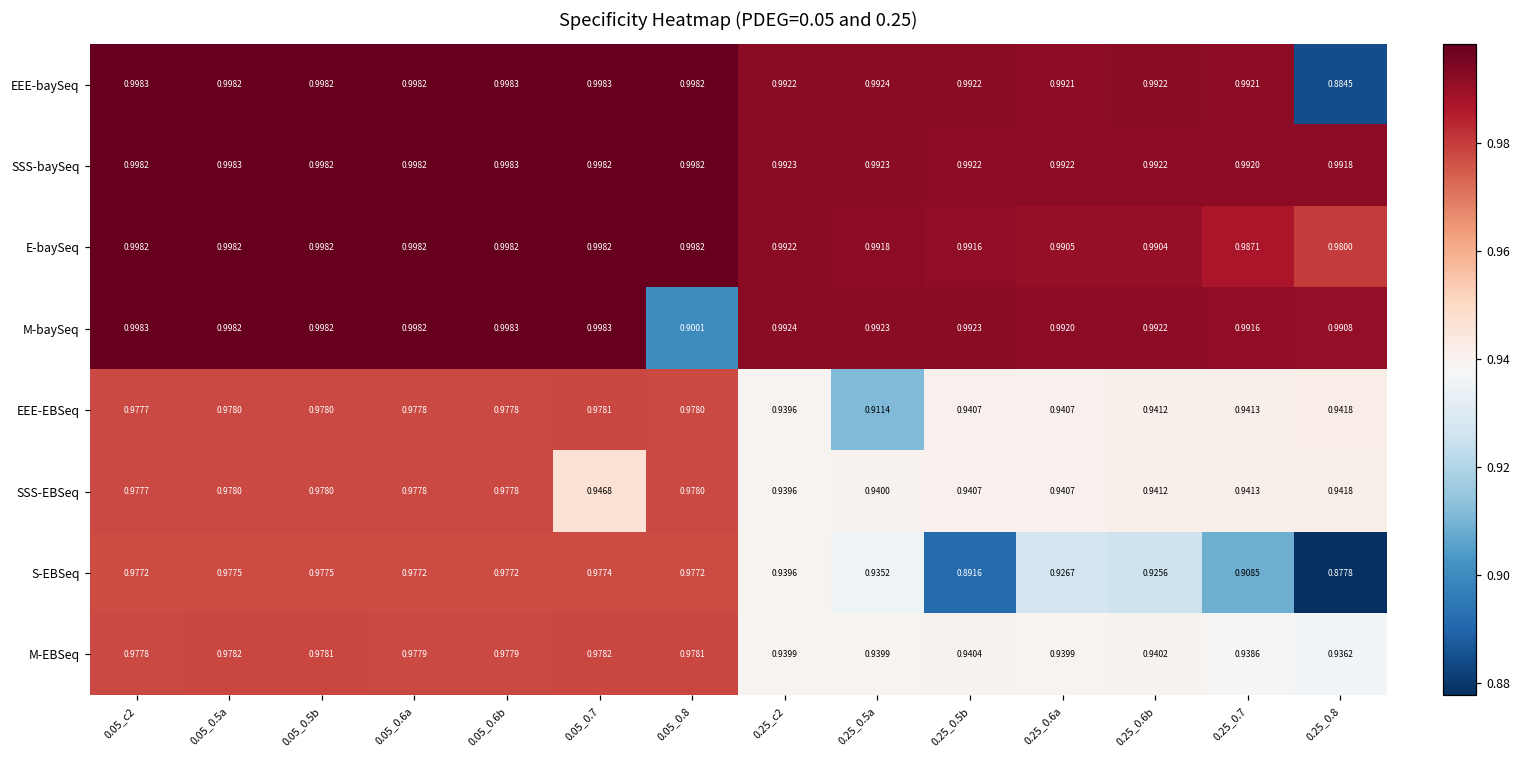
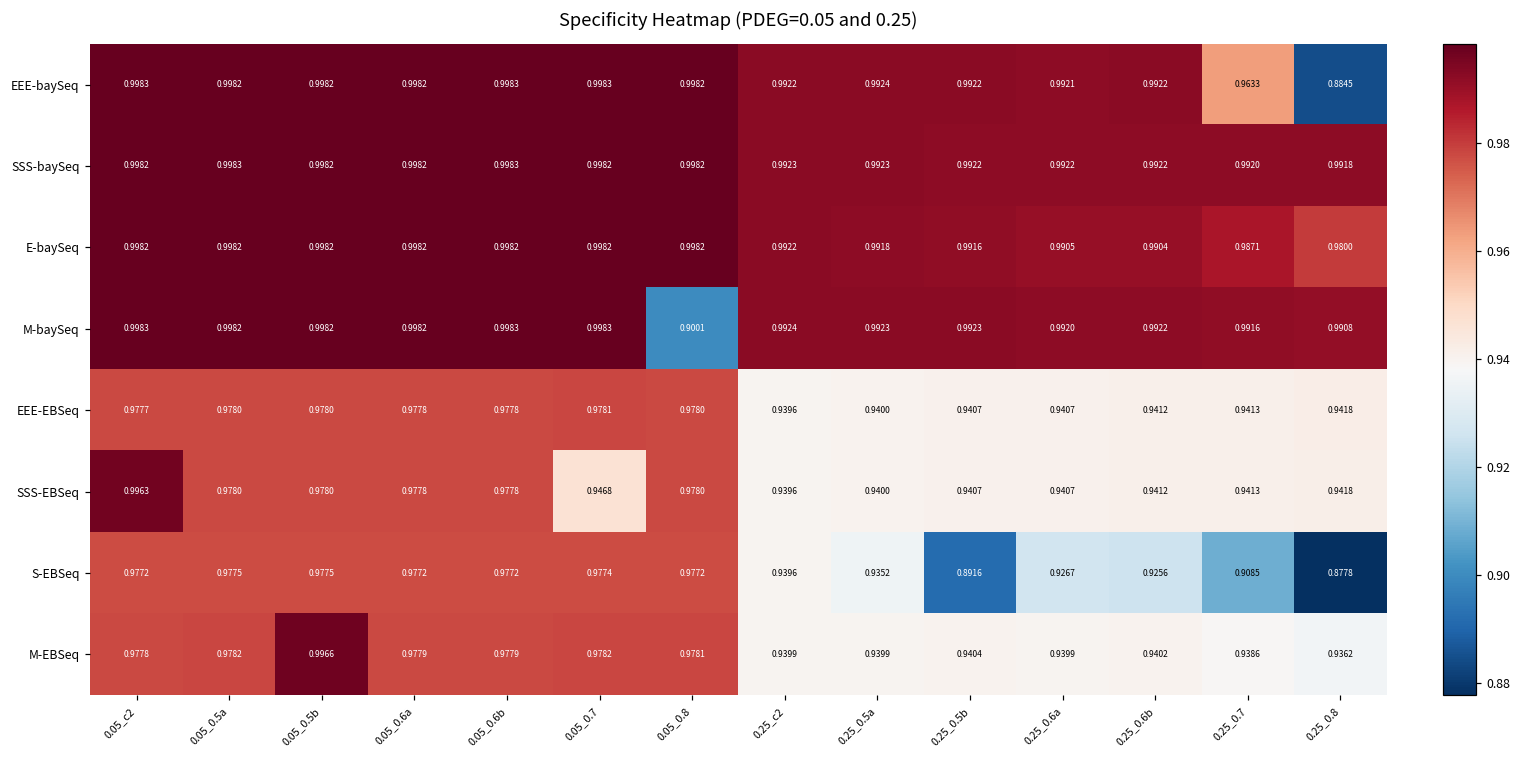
  {
    "EEE-baySeq": {
      "0.05_c2": 0.9983,
      "0.05_0.5a": 0.9982,
      "0.05_0.5b": 0.9982,
      "0.05_0.6a": 0.9982,
      "0.05_0.6b": 0.9983,
      "0.05_0.7": 0.9983,
      "0.05_0.8": 0.9982,
      "0.25_c2": 0.9922,
      "0.25_0.5a": 0.9924,
      "0.25_0.5b": 0.9922,
      "0.25_0.6a": 0.9921,
      "0.25_0.6b": 0.9922,
-     "0.25_0.7": 0.9921,
+     "0.25_0.7": 0.9633,
      "0.25_0.8": 0.8845
    },
    "SSS-baySeq": {
      "0.05_c2": 0.9982,
      "0.05_0.5a": 0.9983,
      "0.05_0.5b": 0.9982,
      "0.05_0.6a": 0.9982,
      "0.05_0.6b": 0.9983,
      "0.05_0.7": 0.9982,
      "0.05_0.8": 0.9982,
      "0.25_c2": 0.9923,
      "0.25_0.5a": 0.9923,
      "0.25_0.5b": 0.9922,
      "0.25_0.6a": 0.9922,
      "0.25_0.6b": 0.9922,
      "0.25_0.7": 0.9920,
      "0.25_0.8": 0.9918
    },
    "E-baySeq": {
      "0.05_c2": 0.9982,
      "0.05_0.5a": 0.9982,
      "0.05_0.5b": 0.9982,
      "0.05_0.6a": 0.9982,
      "0.05_0.6b": 0.9982,
      "0.05_0.7": 0.9982,
      "0.05_0.8": 0.9982,
      "0.25_c2": 0.9922,
      "0.25_0.5a": 0.9918,
      "0.25_0.5b": 0.9916,
      "0.25_0.6a": 0.9905,
      "0.25_0.6b": 0.9904,
      "0.25_0.7": 0.9871,
      "0.25_0.8": 0.9800
    },
    "M-baySeq": {
      "0.05_c2": 0.9983,
      "0.05_0.5a": 0.9982,
      "0.05_0.5b": 0.9982,
      "0.05_0.6a": 0.9982,
      "0.05_0.6b": 0.9983,
      "0.05_0.7": 0.9983,
      "0.05_0.8": 0.9001,
      "0.25_c2": 0.9924,
      "0.25_0.5a": 0.9923,
      "0.25_0.5b": 0.9923,
      "0.25_0.6a": 0.9920,
      "0.25_0.6b": 0.9922,
      "0.25_0.7": 0.9916,
      "0.25_0.8": 0.9908
    },
    "EEE-EBSeq": {
      "0.05_c2": 0.9777,
      "0.05_0.5a": 0.9780,
      "0.05_0.5b": 0.9780,
      "0.05_0.6a": 0.9778,
      "0.05_0.6b": 0.9778,
      "0.05_0.7": 0.9781,
      "0.05_0.8": 0.9780,
      "0.25_c2": 0.9396,
-     "0.25_0.5a": 0.9114,
+     "0.25_0.5a": 0.9400,
      "0.25_0.5b": 0.9407,
      "0.25_0.6a": 0.9407,
      "0.25_0.6b": 0.9412,
      "0.25_0.7": 0.9413,
      "0.25_0.8": 0.9418
    },
    "SSS-EBSeq": {
-     "0.05_c2": 0.9777,
+     "0.05_c2": 0.9963,
      "0.05_0.5a": 0.9780,
      "0.05_0.5b": 0.9780,
      "0.05_0.6a": 0.9778,
      "0.05_0.6b": 0.9778,
      "0.05_0.7": 0.9468,
      "0.05_0.8": 0.9780,
      "0.25_c2": 0.9396,
      "0.25_0.5a": 0.9400,
      "0.25_0.5b": 0.9407,
      "0.25_0.6a": 0.9407,
      "0.25_0.6b": 0.9412,
      "0.25_0.7": 0.9413,
      "0.25_0.8": 0.9418
    },
    "S-EBSeq": {
      "0.05_c2": 0.9772,
      "0.05_0.5a": 0.9775,
      "0.05_0.5b": 0.9775,
      "0.05_0.6a": 0.9772,
      "0.05_0.6b": 0.9772,
      "0.05_0.7": 0.9774,
      "0.05_0.8": 0.9772,
      "0.25_c2": 0.9396,
      "0.25_0.5a": 0.9352,
      "0.25_0.5b": 0.8916,
      "0.25_0.6a": 0.9267,
      "0.25_0.6b": 0.9256,
      "0.25_0.7": 0.9085,
      "0.25_0.8": 0.8778
    },
    "M-EBSeq": {
      "0.05_c2": 0.9778,
      "0.05_0.5a": 0.9782,
-     "0.05_0.5b": 0.9781,
+     "0.05_0.5b": 0.9966,
      "0.05_0.6a": 0.9779,
      "0.05_0.6b": 0.9779,
      "0.05_0.7": 0.9782,
      "0.05_0.8": 0.9781,
      "0.25_c2": 0.9399,
      "0.25_0.5a": 0.9399,
      "0.25_0.5b": 0.9404,
      "0.25_0.6a": 0.9399,
      "0.25_0.6b": 0.9402,
      "0.25_0.7": 0.9386,
      "0.25_0.8": 0.9362
    }
  }
